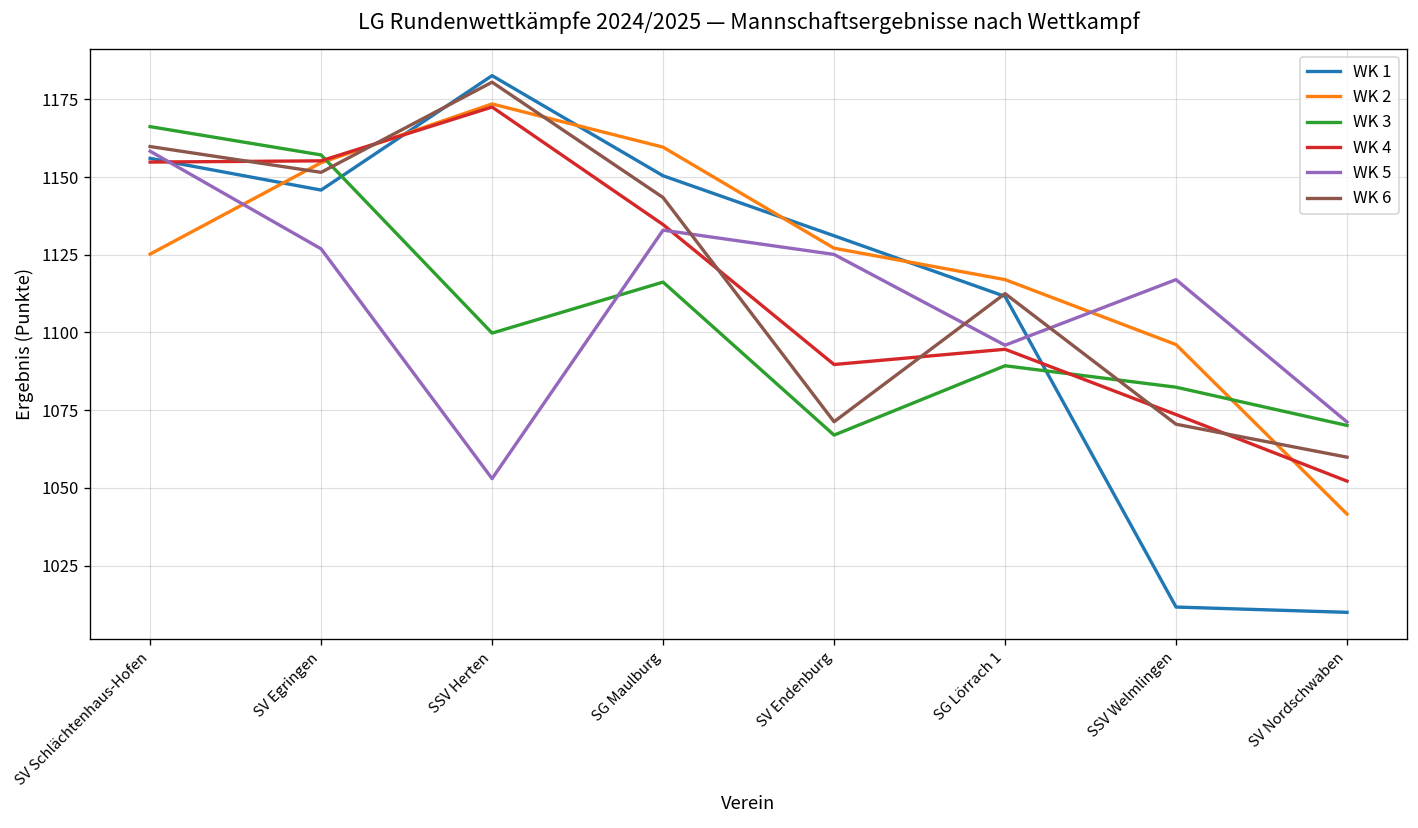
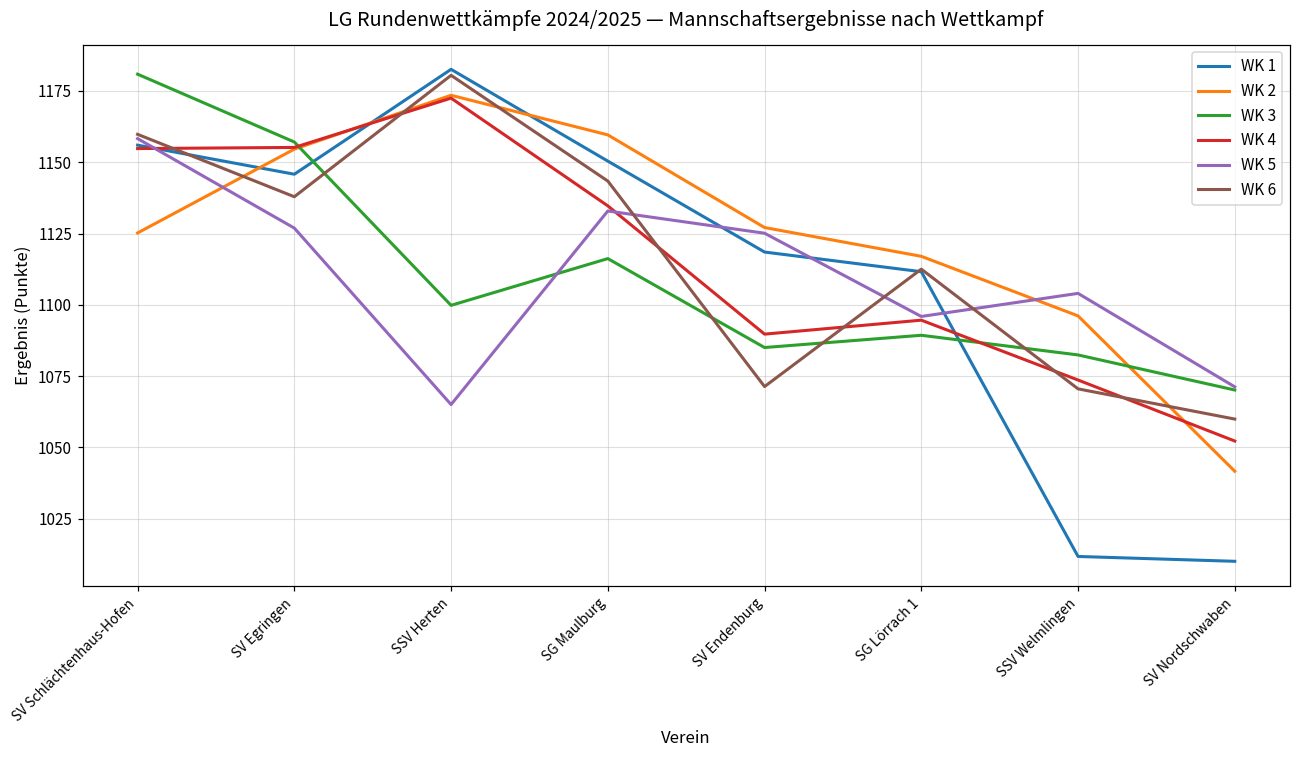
  {
    "WK 1": {
      "SV Schlächtenhaus-Hofen": 1156,
      "SV Egringen": 1146,
      "SSV Herten": 1183,
      "SG Maulburg": 1150,
-     "SV Endenburg": 1131,
+     "SV Endenburg": 1119,
      "SSV Welmlingen": 1012,
      "SV Nordschwaben": 1010
    },
    "WK 2": {
      "SV Schlächtenhaus-Hofen": 1125,
      "SSV Herten": 1174,
      "SG Maulburg": 1160,
      "SV Endenburg": 1127,
      "SG Lörrach 1": 1117,
      "SSV Welmlingen": 1096,
      "SV Nordschwaben": 1042
    },
    "WK 3": {
-     "SV Schlächtenhaus-Hofen": 1166,
+     "SV Schlächtenhaus-Hofen": 1181,
      "SV Egringen": 1157,
      "SSV Herten": 1100,
      "SG Maulburg": 1116,
-     "SV Endenburg": 1067,
+     "SV Endenburg": 1085,
      "SG Lörrach 1": 1089,
      "SSV Welmlingen": 1082,
      "SV Nordschwaben": 1070
    },
    "WK 4": {
      "SV Schlächtenhaus-Hofen": 1155,
      "SSV Herten": 1173,
      "SG Maulburg": 1135,
      "SV Endenburg": 1090,
      "SG Lörrach 1": 1095,
      "SSV Welmlingen": 1074,
      "SV Nordschwaben": 1052
    },
    "WK 5": {
      "SV Schlächtenhaus-Hofen": 1158,
      "SV Egringen": 1127,
-     "SSV Herten": 1053,
+     "SSV Herten": 1065,
      "SG Maulburg": 1133,
      "SV Endenburg": 1125,
      "SG Lörrach 1": 1096,
-     "SSV Welmlingen": 1117,
+     "SSV Welmlingen": 1104,
      "SV Nordschwaben": 1071
    },
    "WK 6": {
      "SV Schlächtenhaus-Hofen": 1160,
-     "SV Egringen": 1152,
+     "SV Egringen": 1138,
      "SSV Herten": 1181,
      "SG Maulburg": 1143,
      "SV Endenburg": 1071,
      "SSV Welmlingen": 1071,
      "SV Nordschwaben": 1060
    }
  }
